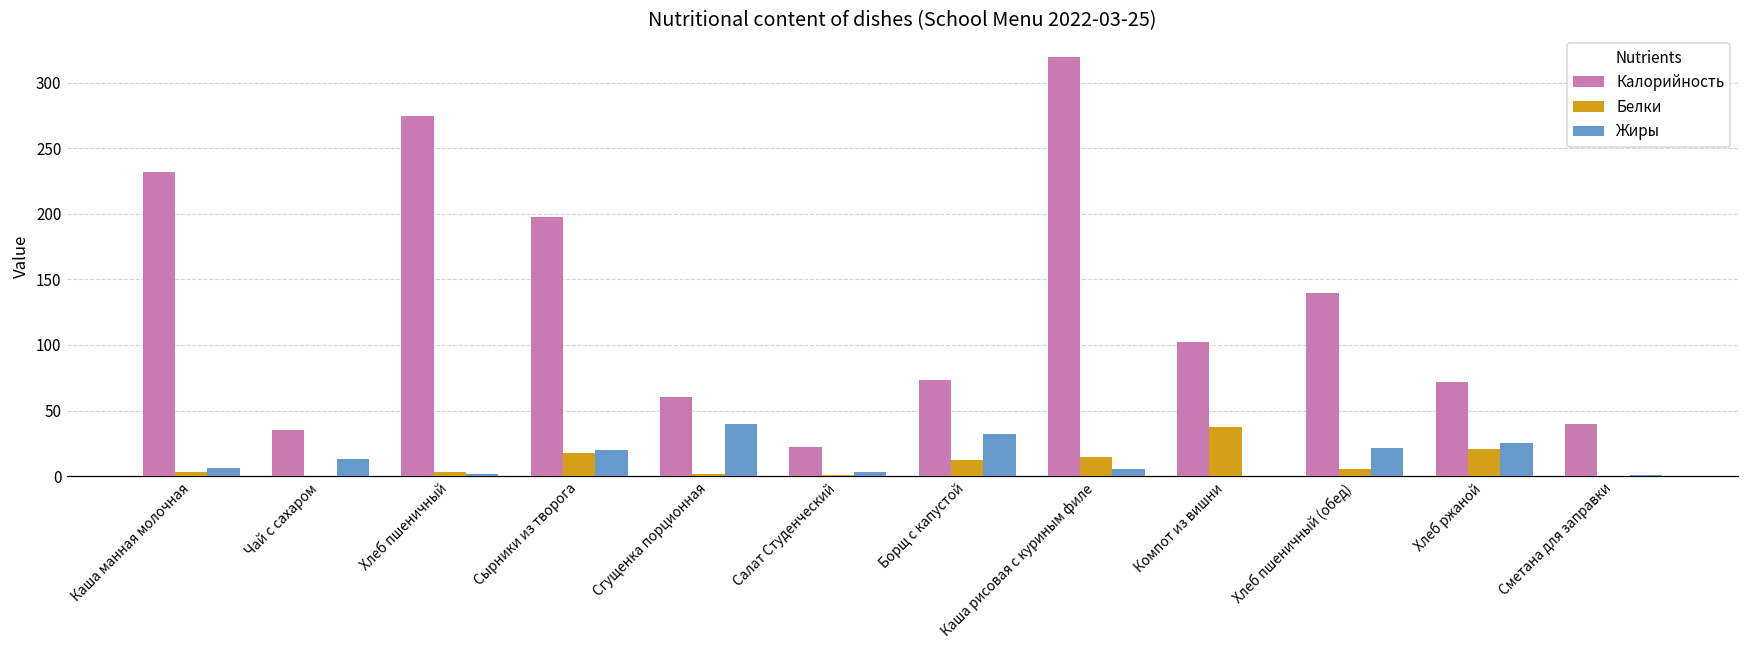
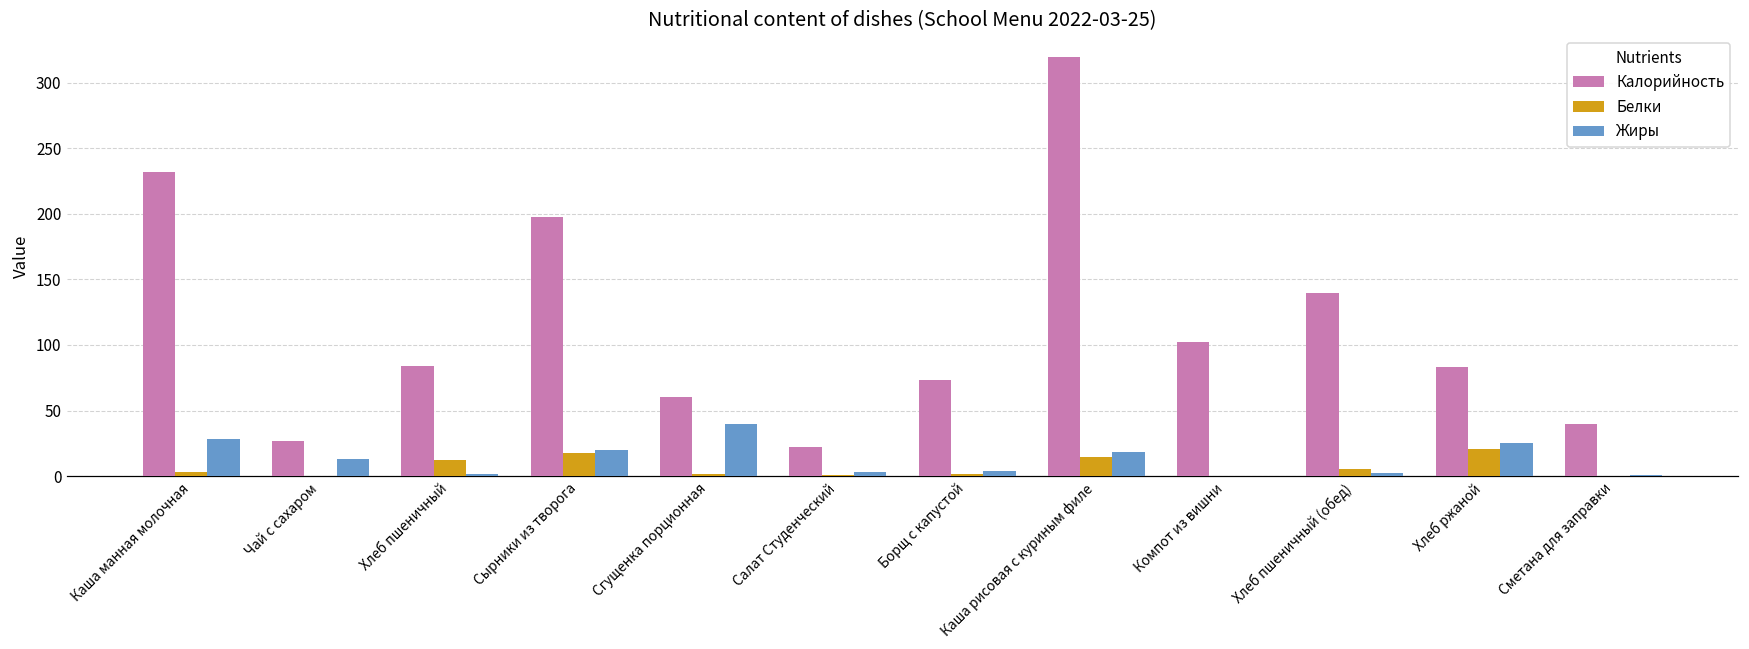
  {
    "Калорийность": {
      "Каша манная молочная": 232,
-     "Чай с сахаром": 35,
-     "Хлеб пшеничный": 275,
+     "Чай с сахаром": 27,
+     "Хлеб пшеничный": 84,
      "Сырники из творога": 198,
      "Сгущенка порционная": 60,
      "Салат Студенческий": 22,
      "Борщ с капустой": 73,
      "Каша рисовая с куриным филе": 320,
      "Компот из вишни": 102,
      "Хлеб пшеничный (обед)": 140,
-     "Хлеб ржаной": 72,
+     "Хлеб ржаной": 83,
      "Сметана для заправки": 40
    },
    "Белки": {
      "Каша манная молочная": 3,
-     "Хлеб пшеничный": 3,
+     "Хлеб пшеничный": 12,
      "Сырники из творога": 18,
-     "Борщ с капустой": 12,
+     "Борщ с капустой": 1,
      "Каша рисовая с куриным филе": 14,
-     "Компот из вишни": 38,
+     "Компот из вишни": 0,
      "Хлеб пшеничный (обед)": 5,
      "Хлеб ржаной": 20
    },
    "Жиры": {
-     "Каша манная молочная": 6,
+     "Каша манная молочная": 29,
      "Чай с сахаром": 13,
      "Сырники из творога": 20,
      "Сгущенка порционная": 39,
      "Салат Студенческий": 3,
-     "Борщ с капустой": 32,
-     "Каша рисовая с куриным филе": 5,
-     "Хлеб пшеничный (обед)": 21,
+     "Борщ с капустой": 4,
+     "Каша рисовая с куриным филе": 18,
+     "Хлеб пшеничный (обед)": 3,
      "Хлеб ржаной": 25
    }
  }
